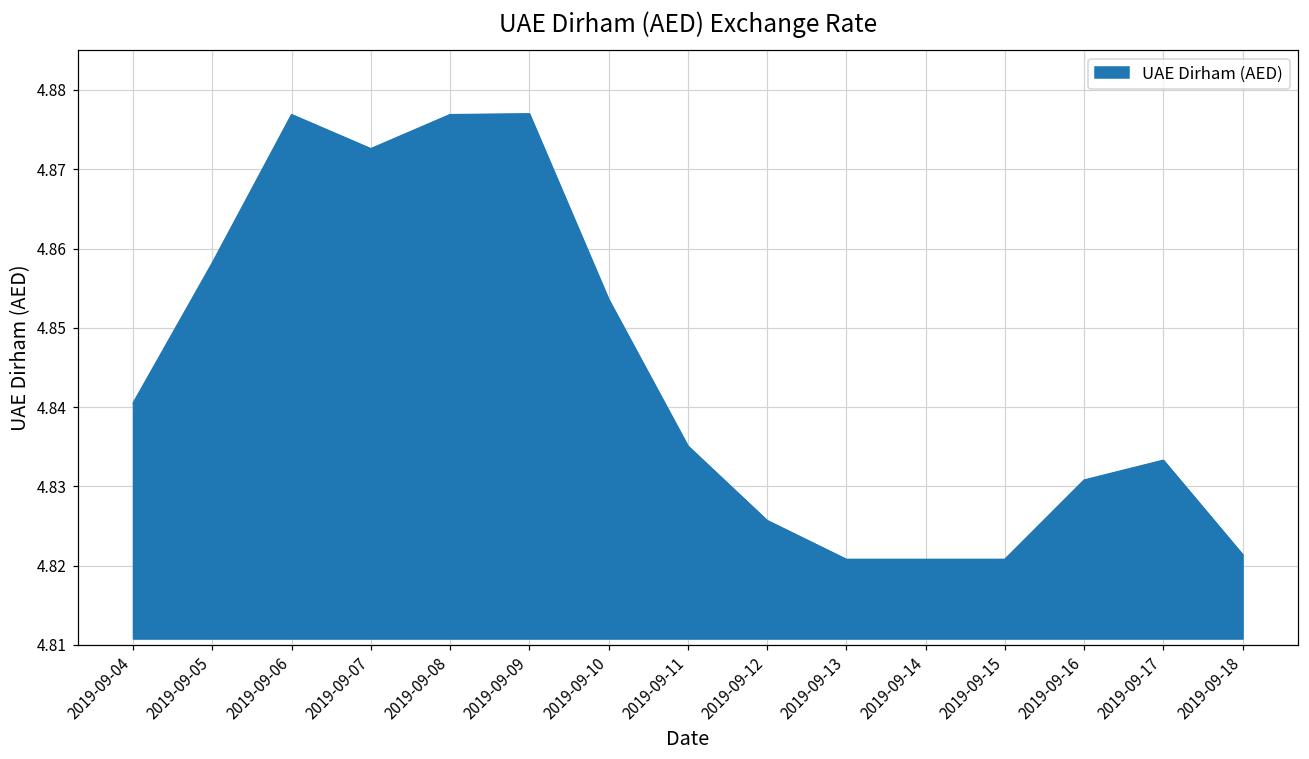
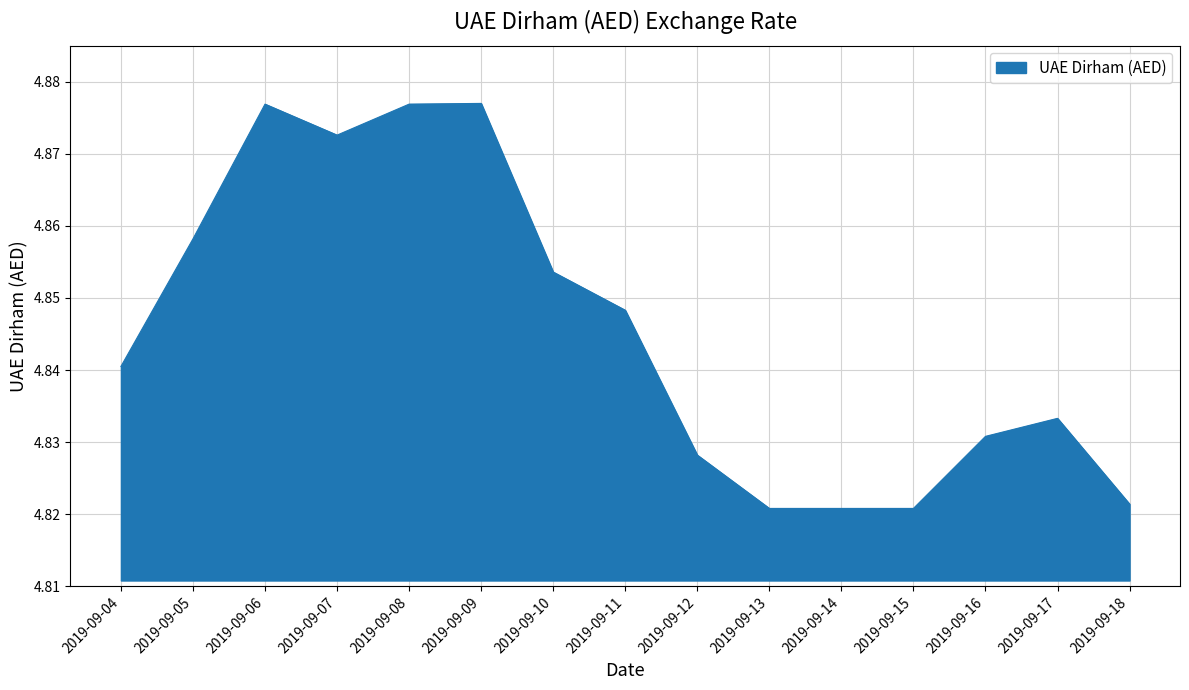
  {
    "2019-09-04": 4.841,
    "2019-09-05": 4.858,
    "2019-09-06": 4.877,
    "2019-09-07": 4.873,
    "2019-09-08": 4.877,
    "2019-09-09": 4.877,
    "2019-09-10": 4.854,
-   "2019-09-11": 4.835,
-   "2019-09-12": 4.826,
+   "2019-09-11": 4.848,
+   "2019-09-12": 4.828,
    "2019-09-13": 4.821,
    "2019-09-14": 4.821,
    "2019-09-15": 4.821,
    "2019-09-16": 4.831,
    "2019-09-17": 4.833,
    "2019-09-18": 4.821
  }
